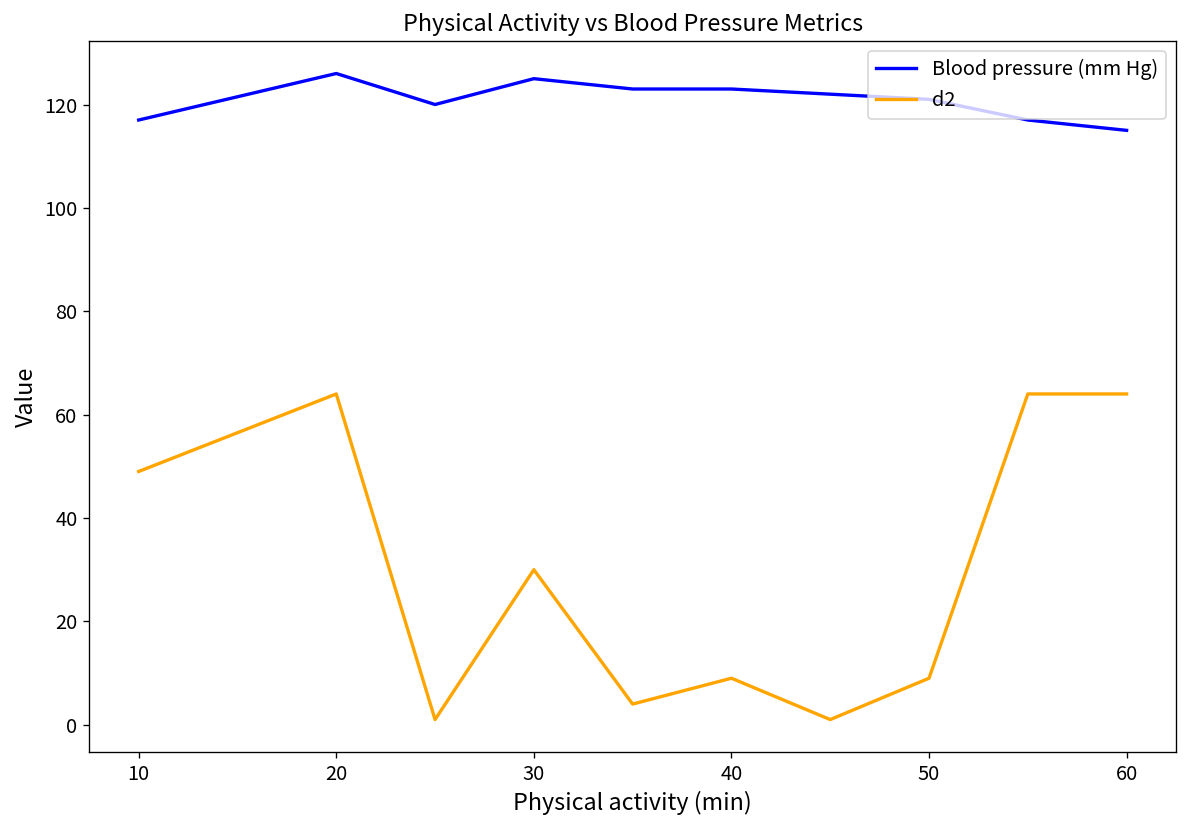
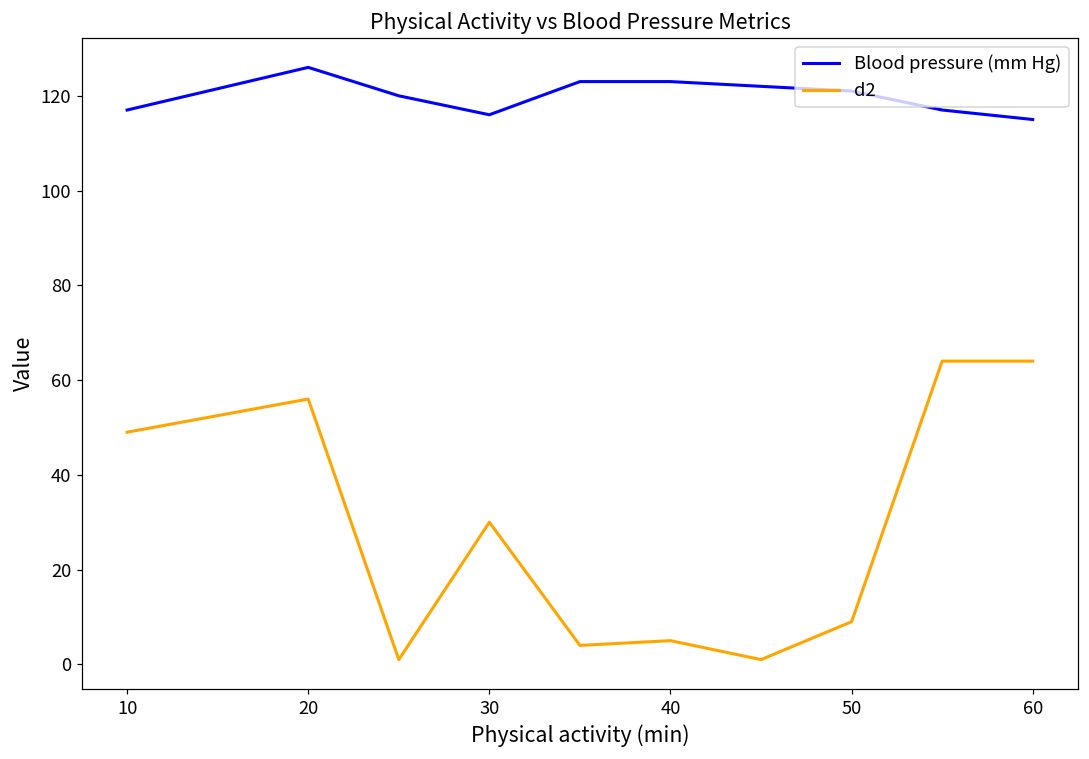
  {
    "Blood pressure (mm Hg)": {
      "10": 117,
      "20": 126,
-     "30": 125,
+     "30": 116,
      "40": 123,
      "60": 115
    },
    "d2": {
      "10": 49,
-     "20": 64,
+     "20": 56,
      "30": 30,
-     "40": 9,
+     "40": 5,
      "50": 9,
      "60": 64
    }
  }
